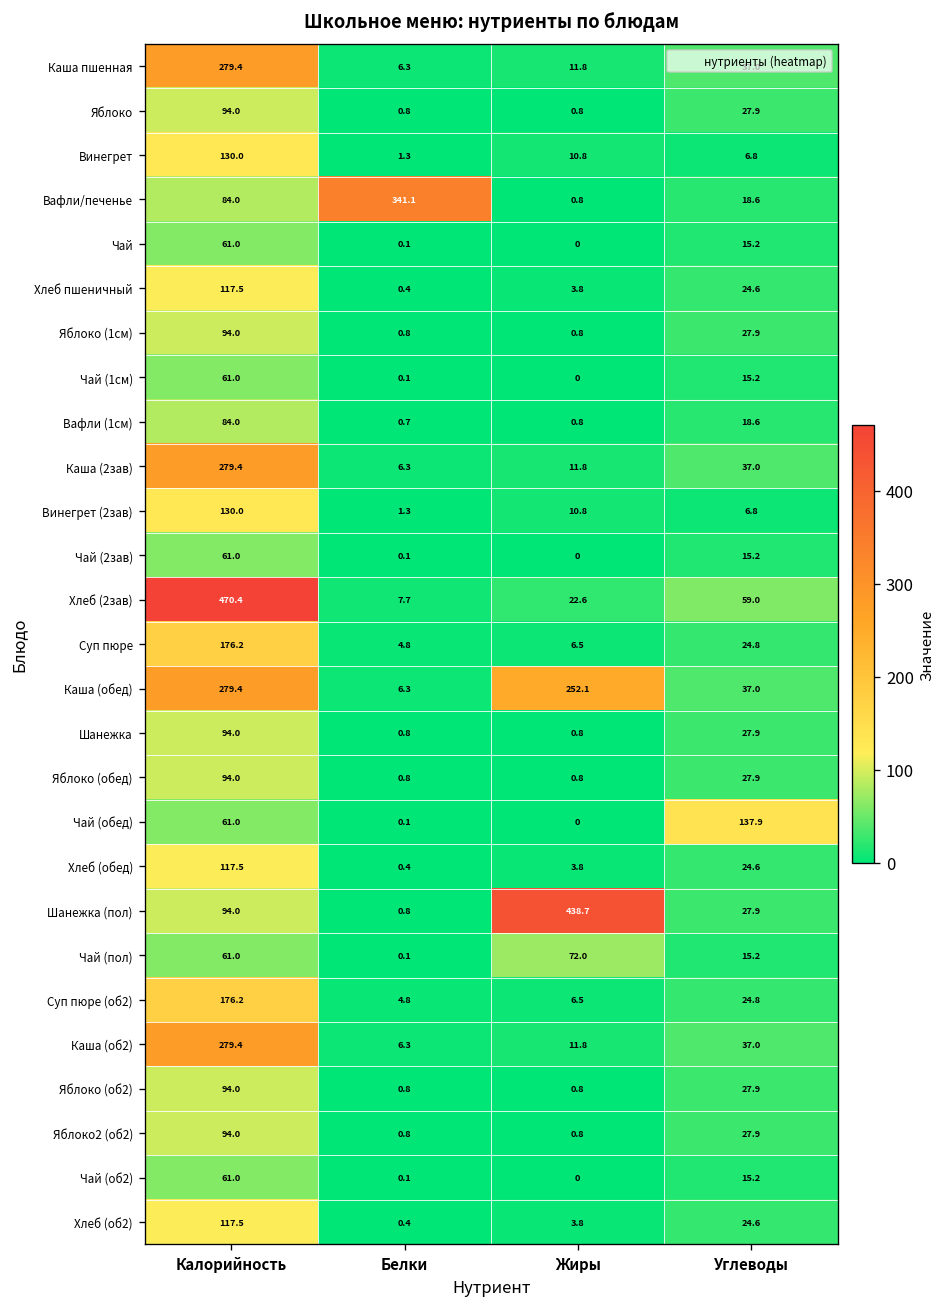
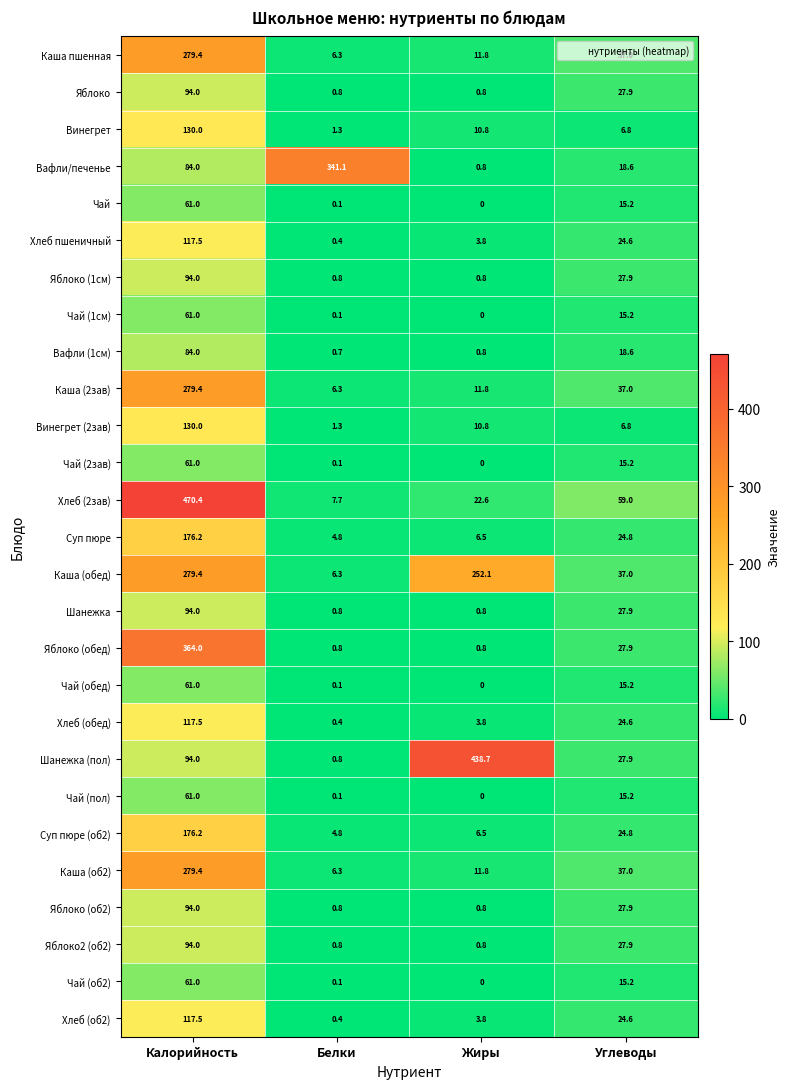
  {
    "Каша пшенная": {
      "Калорийность": 279.4,
      "Белки": 6.3,
      "Жиры": 11.8
    },
    "Яблоко": {
      "Калорийность": 94.0,
      "Белки": 0.8,
      "Жиры": 0.8,
      "Углеводы": 27.9
    },
    "Винегрет": {
      "Калорийность": 130.0,
      "Белки": 1.3,
      "Жиры": 10.8,
      "Углеводы": 6.8
    },
    "Вафли/печенье": {
      "Калорийность": 84.0,
      "Белки": 341.1,
      "Жиры": 0.8,
      "Углеводы": 18.6
    },
    "Чай": {
      "Калорийность": 61.0,
      "Белки": 0.1,
      "Жиры": 0,
      "Углеводы": 15.2
    },
    "Хлеб пшеничный": {
      "Калорийность": 117.5,
      "Белки": 0.4,
      "Жиры": 3.8,
      "Углеводы": 24.6
    },
    "Яблоко (1см)": {
      "Калорийность": 94.0,
      "Белки": 0.8,
      "Жиры": 0.8,
      "Углеводы": 27.9
    },
    "Чай (1см)": {
      "Калорийность": 61.0,
      "Белки": 0.1,
      "Жиры": 0,
      "Углеводы": 15.2
    },
    "Вафли (1см)": {
      "Калорийность": 84.0,
      "Белки": 0.7,
      "Жиры": 0.8,
      "Углеводы": 18.6
    },
    "Каша (2зав)": {
      "Калорийность": 279.4,
      "Белки": 6.3,
      "Жиры": 11.8,
      "Углеводы": 37.0
    },
    "Винегрет (2зав)": {
      "Калорийность": 130.0,
      "Белки": 1.3,
      "Жиры": 10.8,
      "Углеводы": 6.8
    },
    "Чай (2зав)": {
      "Калорийность": 61.0,
      "Белки": 0.1,
      "Жиры": 0,
      "Углеводы": 15.2
    },
    "Хлеб (2зав)": {
      "Калорийность": 470.4,
      "Белки": 7.7,
      "Жиры": 22.6,
      "Углеводы": 59.0
    },
    "Суп пюре": {
      "Калорийность": 176.2,
      "Белки": 4.8,
      "Жиры": 6.5,
      "Углеводы": 24.8
    },
    "Каша (обед)": {
      "Калорийность": 279.4,
      "Белки": 6.3,
      "Жиры": 252.1,
      "Углеводы": 37.0
    },
    "Шанежка": {
      "Калорийность": 94.0,
      "Белки": 0.8,
      "Жиры": 0.8,
      "Углеводы": 27.9
    },
    "Яблоко (обед)": {
-     "Калорийность": 94.0,
+     "Калорийность": 364.0,
      "Белки": 0.8,
      "Жиры": 0.8,
      "Углеводы": 27.9
    },
    "Чай (обед)": {
      "Калорийность": 61.0,
      "Белки": 0.1,
      "Жиры": 0,
-     "Углеводы": 137.9
+     "Углеводы": 15.2
    },
    "Хлеб (обед)": {
      "Калорийность": 117.5,
      "Белки": 0.4,
      "Жиры": 3.8,
      "Углеводы": 24.6
    },
    "Шанежка (пол)": {
      "Калорийность": 94.0,
      "Белки": 0.8,
      "Жиры": 438.7,
      "Углеводы": 27.9
    },
    "Чай (пол)": {
      "Калорийность": 61.0,
      "Белки": 0.1,
-     "Жиры": 72.0,
+     "Жиры": 0,
      "Углеводы": 15.2
    },
    "Суп пюре (об2)": {
      "Калорийность": 176.2,
      "Белки": 4.8,
      "Жиры": 6.5,
      "Углеводы": 24.8
    },
    "Каша (об2)": {
      "Калорийность": 279.4,
      "Белки": 6.3,
      "Жиры": 11.8,
      "Углеводы": 37.0
    },
    "Яблоко (об2)": {
      "Калорийность": 94.0,
      "Белки": 0.8,
      "Жиры": 0.8,
      "Углеводы": 27.9
    },
    "Яблоко2 (об2)": {
      "Калорийность": 94.0,
      "Белки": 0.8,
      "Жиры": 0.8,
      "Углеводы": 27.9
    },
    "Чай (об2)": {
      "Калорийность": 61.0,
      "Белки": 0.1,
      "Жиры": 0,
      "Углеводы": 15.2
    },
    "Хлеб (об2)": {
      "Калорийность": 117.5,
      "Белки": 0.4,
      "Жиры": 3.8,
      "Углеводы": 24.6
    }
  }
